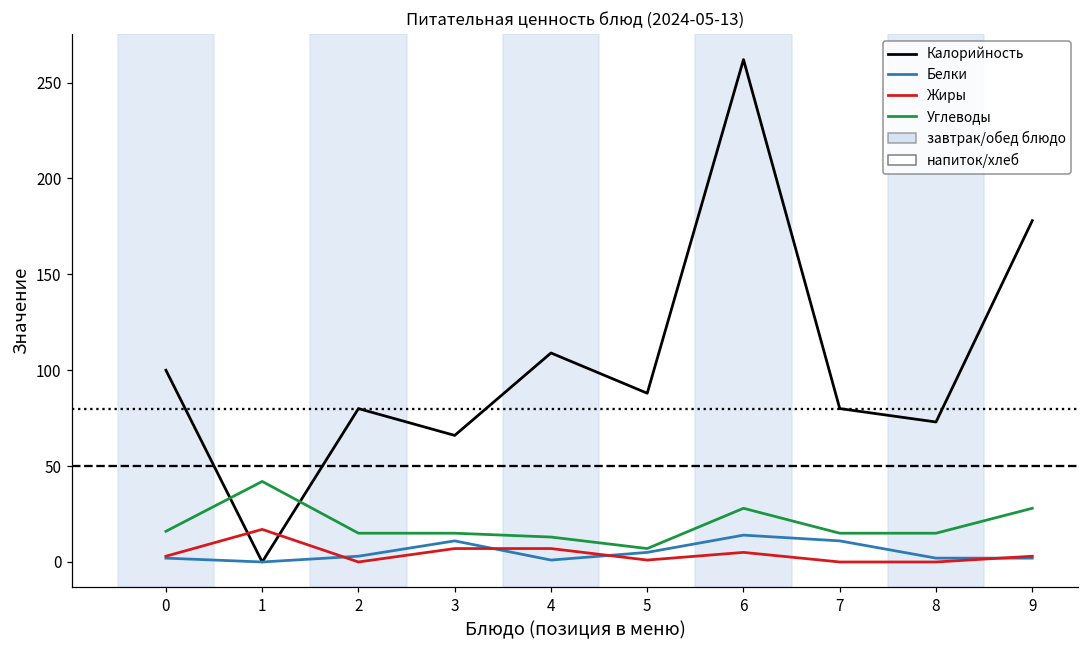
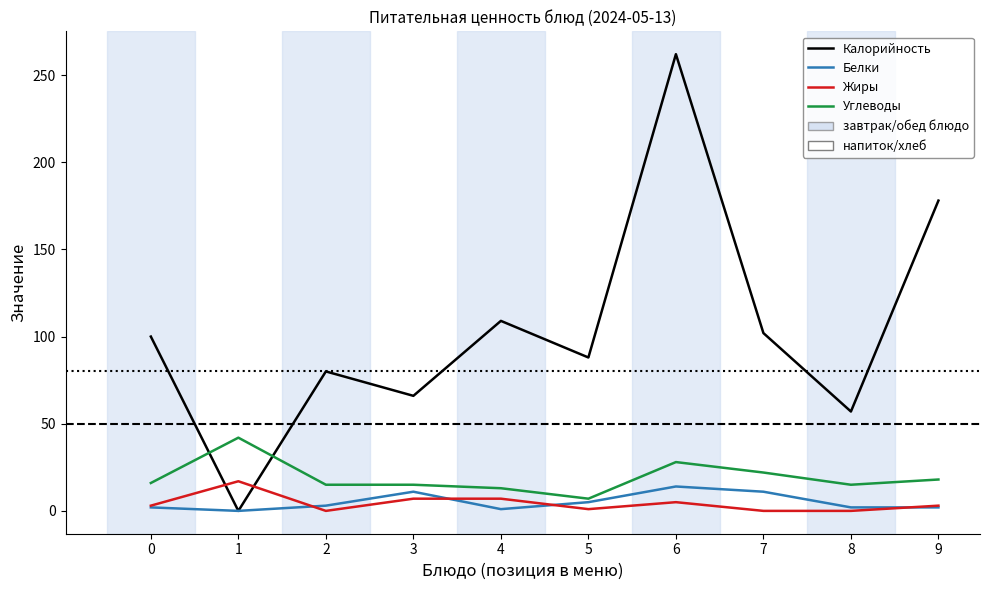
  {
    "Калорийность": {
      "0": 100,
      "2": 80,
      "3": 66,
      "4": 109,
      "5": 88,
      "6": 262,
-     "7": 80,
-     "8": 73,
+     "7": 102,
+     "8": 57,
      "9": 178
    },
    "Белки": {
      "2": 3,
      "3": 11,
      "4": 1,
      "5": 5,
      "6": 14,
      "7": 11,
      "8": 2
    },
    "Жиры": {
      "1": 17,
      "2": 0,
      "3": 7,
      "4": 7,
      "5": 1,
      "6": 5,
      "7": 0,
      "8": 0
    },
    "Углеводы": {
      "0": 16,
      "1": 42,
      "2": 15,
      "3": 15,
      "4": 13,
      "5": 7,
      "6": 28,
-     "7": 15,
+     "7": 22,
      "8": 15,
-     "9": 28
+     "9": 18
    }
  }
